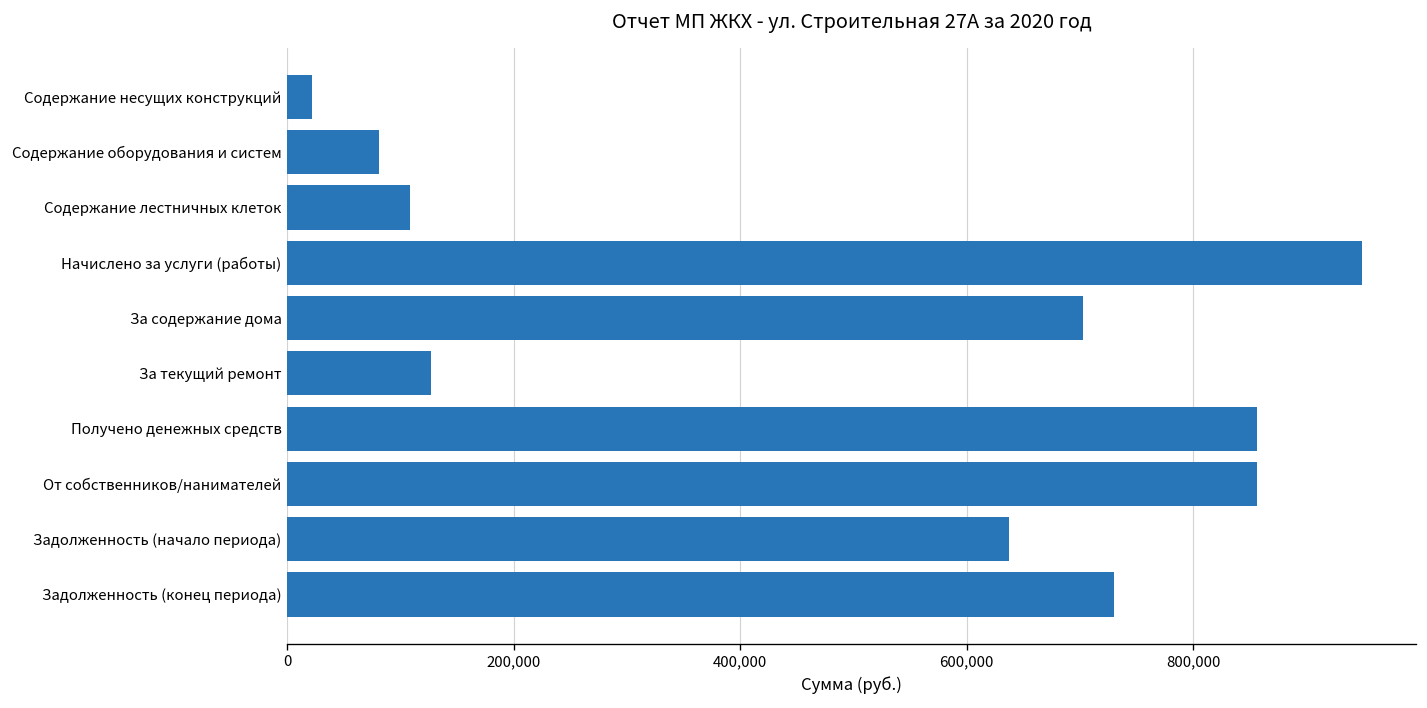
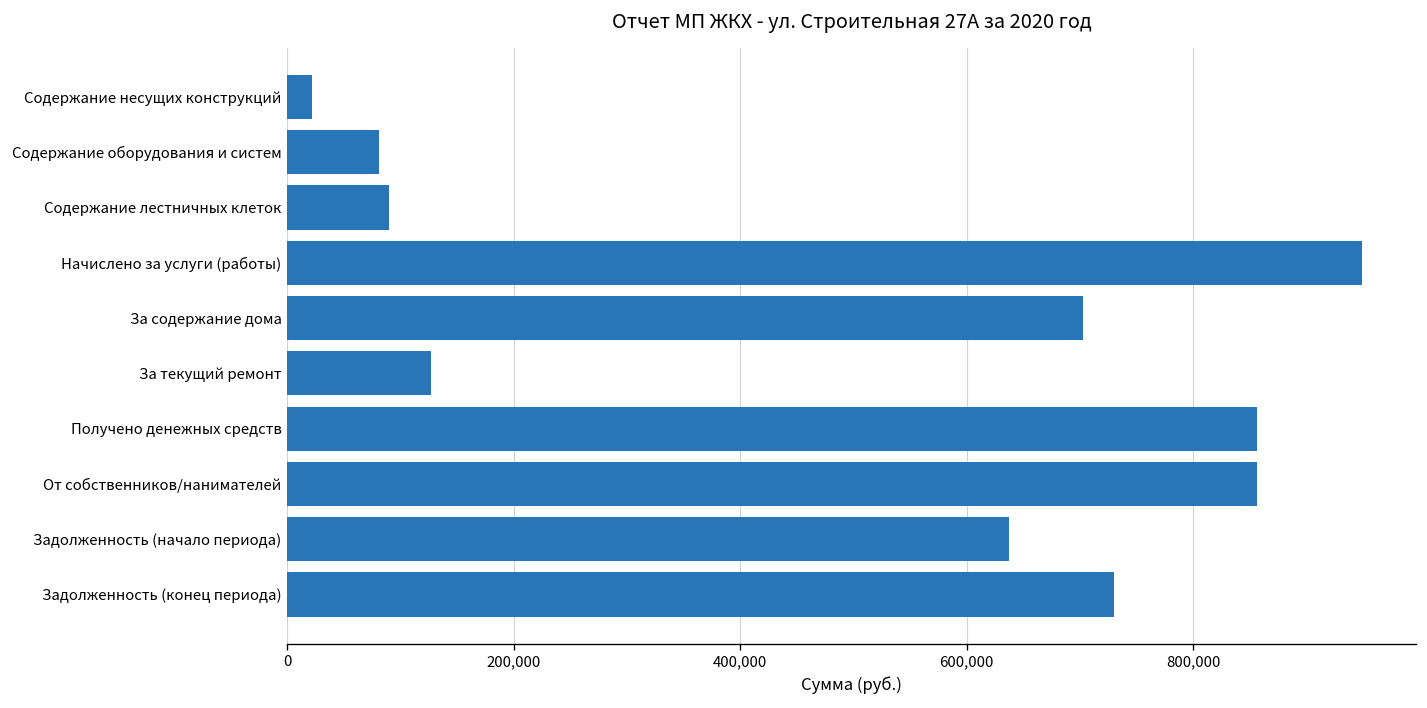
  {
    "Содержание несущих конструкций": "20,000",
    "Содержание оборудования и систем": "80,000",
-   "Содержание лестничных клеток": "110,000",
+   "Содержание лестничных клеток": "90,000",
    "Начислено за услуги (работы)": "950,000",
    "За содержание дома": "700,000",
    "За текущий ремонт": "130,000",
    "Получено денежных средств": "860,000",
    "От собственников/нанимателей": "860,000",
    "Задолженность (начало периода)": "640,000",
    "Задолженность (конец периода)": "730,000"
  }
